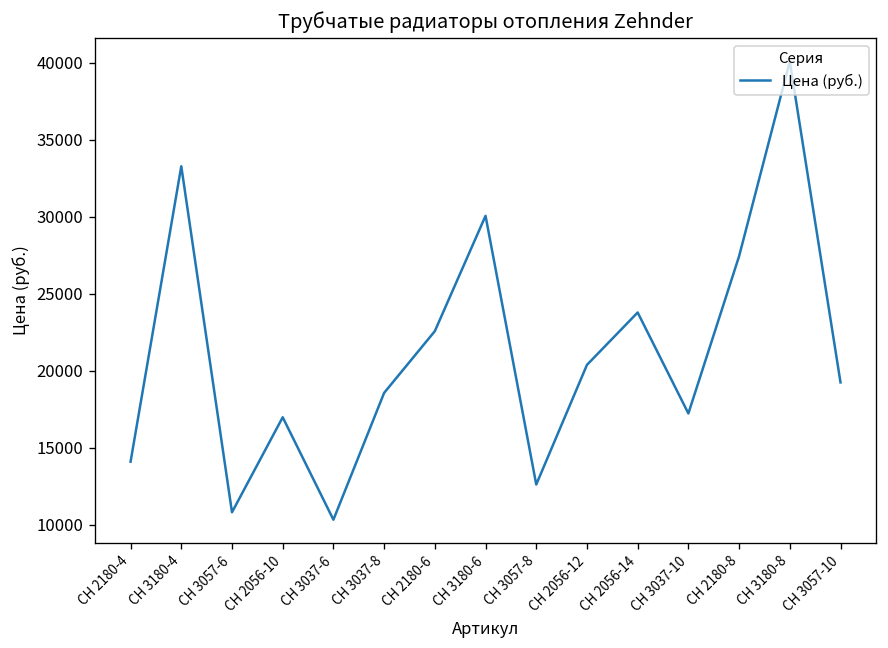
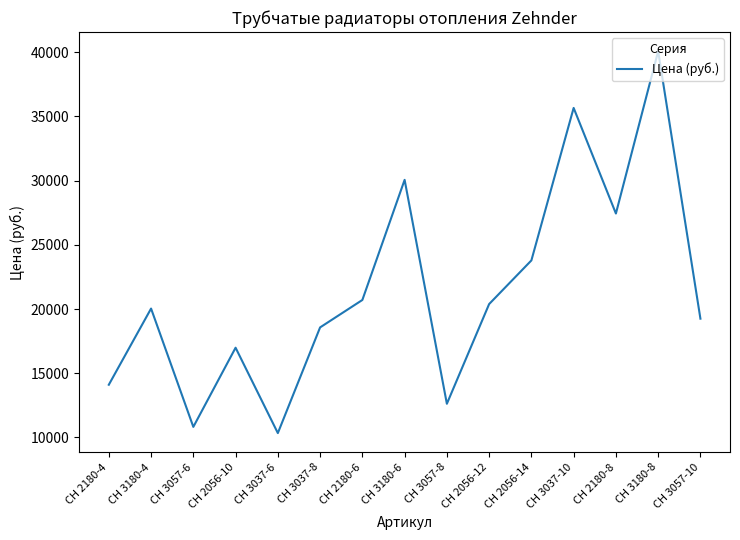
  {
    "CH 2180-4": 14100,
-   "CH 3180-4": 33300,
+   "CH 3180-4": 20000,
    "CH 3057-6": 10800,
    "CH 2056-10": 17000,
    "CH 3037-6": 10300,
    "CH 3037-8": 18600,
-   "CH 2180-6": 22600,
+   "CH 2180-6": 20700,
    "CH 3180-6": 30100,
    "CH 3057-8": 12600,
    "CH 2056-12": 20400,
    "CH 2056-14": 23800,
-   "CH 3037-10": 17200,
+   "CH 3037-10": 35700,
    "CH 2180-8": 27400,
    "CH 3057-10": 19300
  }
